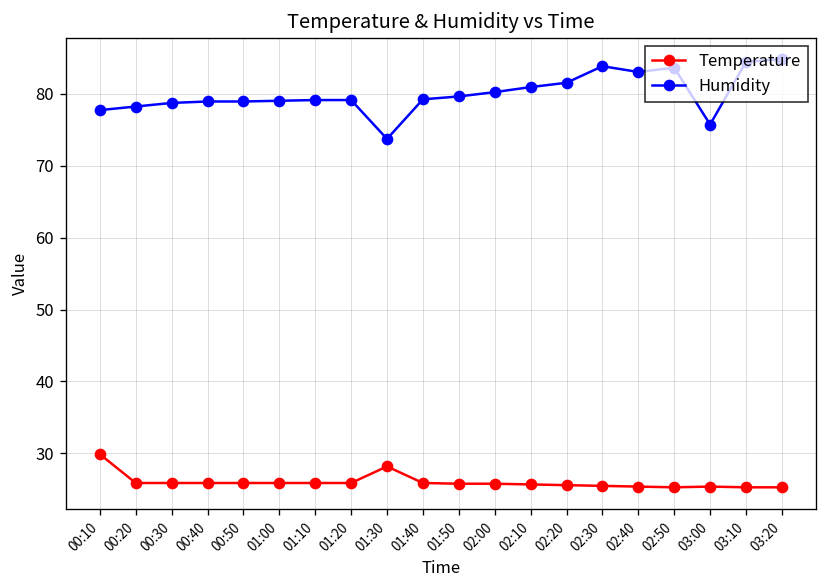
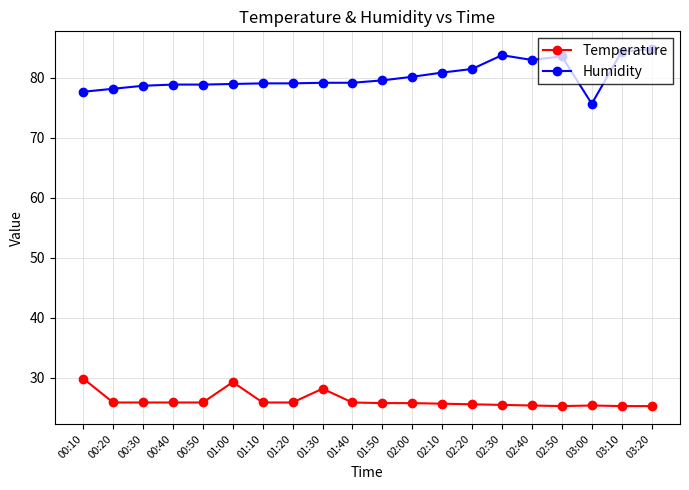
  {
    "Temperature": {
      "00:10": 30,
      "00:20": 26,
      "00:30": 26,
      "00:40": 26,
      "00:50": 26,
-     "01:00": 26,
+     "01:00": 29,
      "01:10": 26,
      "01:20": 26,
      "01:30": 28,
      "01:40": 26,
      "01:50": 26,
      "02:00": 26,
      "02:10": 26,
      "02:20": 26,
      "02:30": 26,
      "02:40": 25,
      "02:50": 25,
      "03:00": 25,
      "03:10": 25,
      "03:20": 25
    },
    "Humidity": {
      "00:10": 78,
      "00:20": 78,
      "00:30": 79,
      "00:40": 79,
      "00:50": 79,
      "01:00": 79,
      "01:10": 79,
      "01:20": 79,
-     "01:30": 74,
+     "01:30": 79,
      "01:40": 79,
      "01:50": 80,
      "02:00": 80,
      "02:10": 81,
      "02:20": 82,
      "02:30": 84,
      "02:40": 83,
      "03:00": 76
    }
  }
